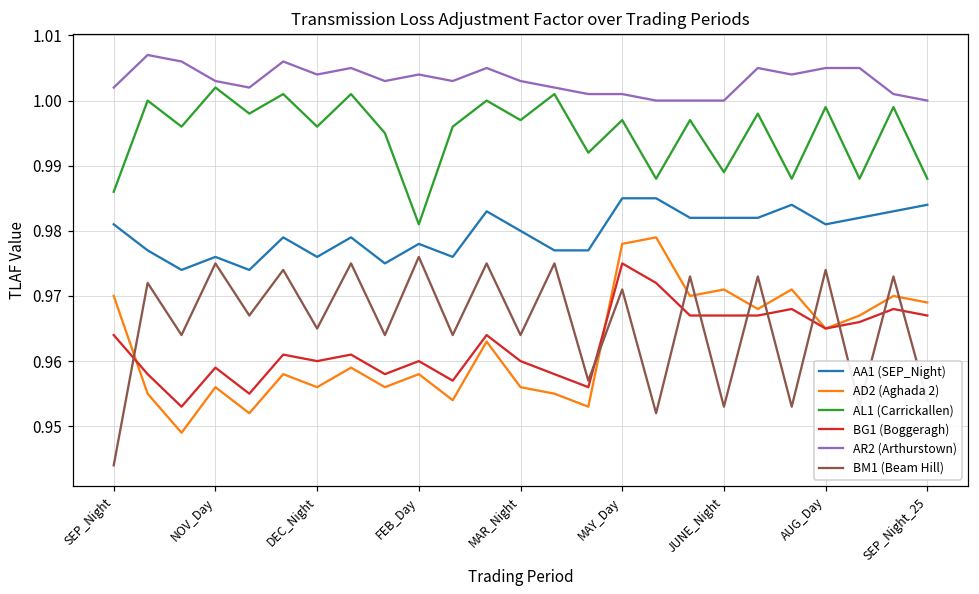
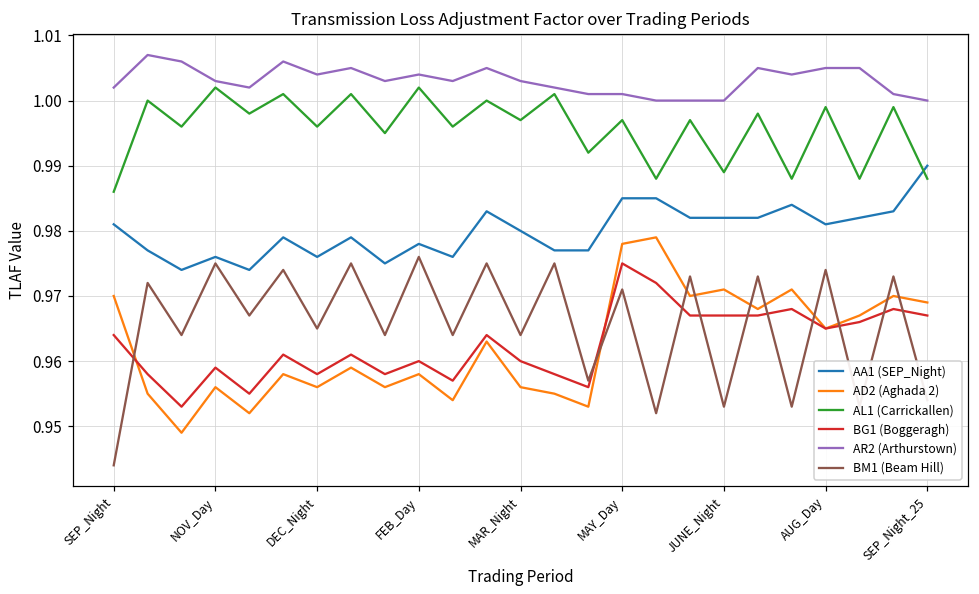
  {
    "AA1 (SEP_Night)": {
      "SEP_Night": 0.981,
      "NOV_Day": 0.976,
      "DEC_Night": 0.976,
      "FEB_Day": 0.978,
      "MAR_Night": 0.980,
      "MAY_Day": 0.985,
      "JUNE_Night": 0.982,
      "AUG_Day": 0.981,
-     "SEP_Night_25": 0.984
+     "SEP_Night_25": 0.990
    },
    "AD2 (Aghada 2)": {
      "SEP_Night": 0.970,
      "NOV_Day": 0.956,
      "DEC_Night": 0.956,
      "FEB_Day": 0.958,
      "MAR_Night": 0.956,
      "MAY_Day": 0.978,
      "JUNE_Night": 0.971,
      "SEP_Night_25": 0.969
    },
    "AL1 (Carrickallen)": {
      "SEP_Night": 0.986,
      "NOV_Day": 1.002,
      "DEC_Night": 0.996,
-     "FEB_Day": 0.981,
+     "FEB_Day": 1.002,
      "MAR_Night": 0.997,
      "MAY_Day": 0.997,
      "JUNE_Night": 0.989,
      "AUG_Day": 0.999,
      "SEP_Night_25": 0.988
    },
    "BG1 (Boggeragh)": {
      "SEP_Night": 0.964,
      "NOV_Day": 0.959,
-     "DEC_Night": 0.960,
+     "DEC_Night": 0.958,
      "FEB_Day": 0.960,
      "MAR_Night": 0.960,
      "MAY_Day": 0.975,
      "JUNE_Night": 0.967,
      "SEP_Night_25": 0.967
    },
    "AR2 (Arthurstown)": {
      "SEP_Night": 1.002,
      "NOV_Day": 1.003,
      "DEC_Night": 1.004,
      "FEB_Day": 1.004,
      "MAR_Night": 1.003,
      "MAY_Day": 1.001,
      "JUNE_Night": 1.000,
      "AUG_Day": 1.005,
      "SEP_Night_25": 1.000
    },
    "BM1 (Beam Hill)": {
      "SEP_Night": 0.944,
      "NOV_Day": 0.975,
      "DEC_Night": 0.965,
      "FEB_Day": 0.976,
      "MAR_Night": 0.964,
      "MAY_Day": 0.971,
      "JUNE_Night": 0.953,
      "AUG_Day": 0.974
    }
  }
